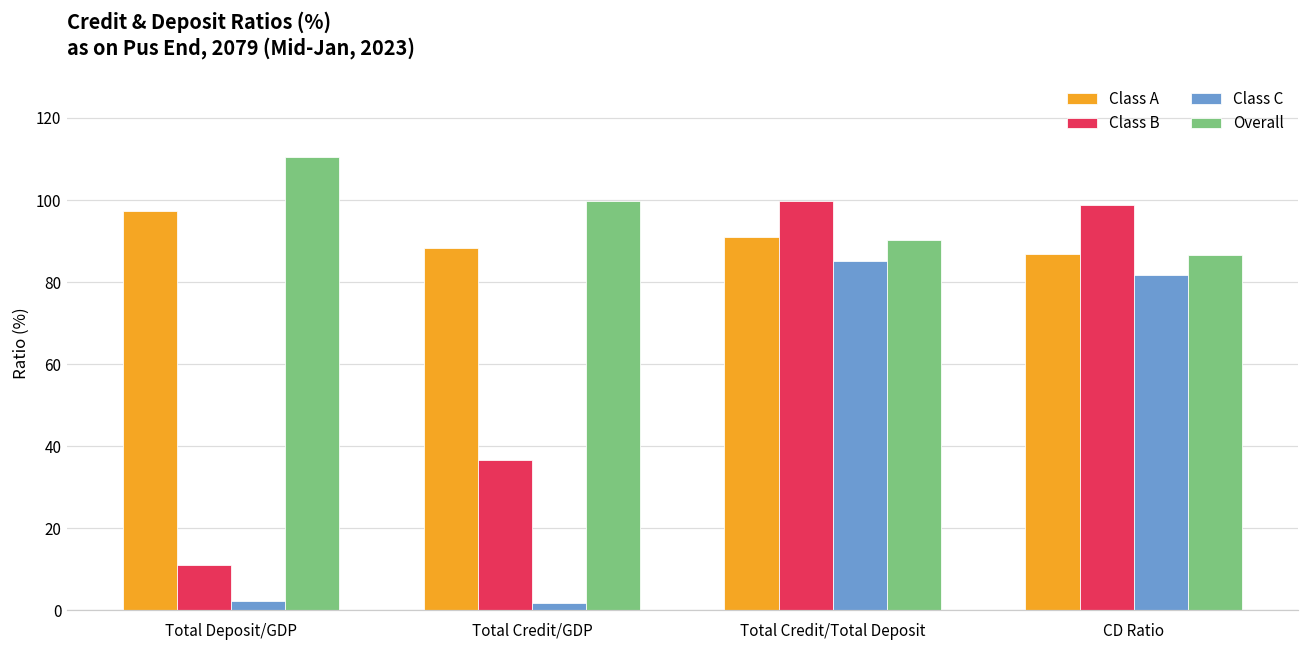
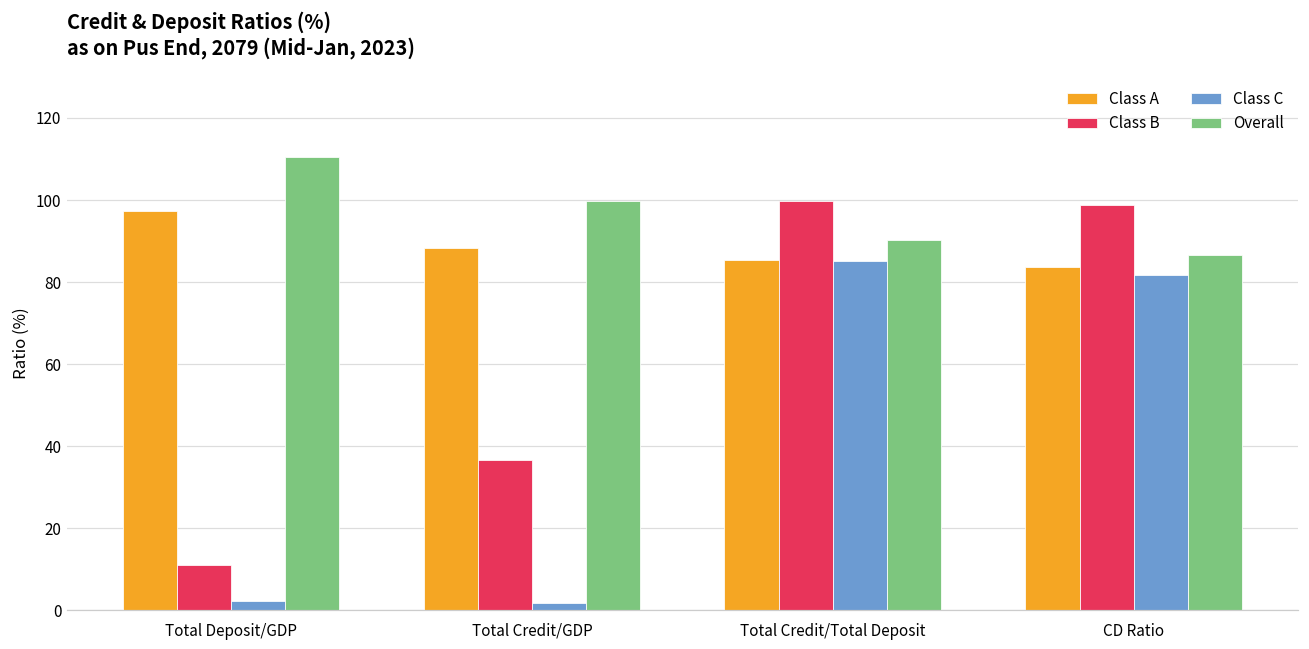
  {
    "Class A": {
      "Total Deposit/GDP": 97,
      "Total Credit/GDP": 88,
-     "Total Credit/Total Deposit": 91,
-     "CD Ratio": 87
+     "Total Credit/Total Deposit": 85,
+     "CD Ratio": 84
    },
    "Class B": {
      "Total Deposit/GDP": 11,
      "Total Credit/GDP": 37,
      "Total Credit/Total Deposit": 100,
      "CD Ratio": 99
    },
    "Class C": {
      "Total Deposit/GDP": 2,
      "Total Credit/GDP": 2,
      "Total Credit/Total Deposit": 85,
      "CD Ratio": 82
    },
    "Overall": {
      "Total Deposit/GDP": 110,
      "Total Credit/GDP": 100,
      "Total Credit/Total Deposit": 90,
      "CD Ratio": 87
    }
  }
